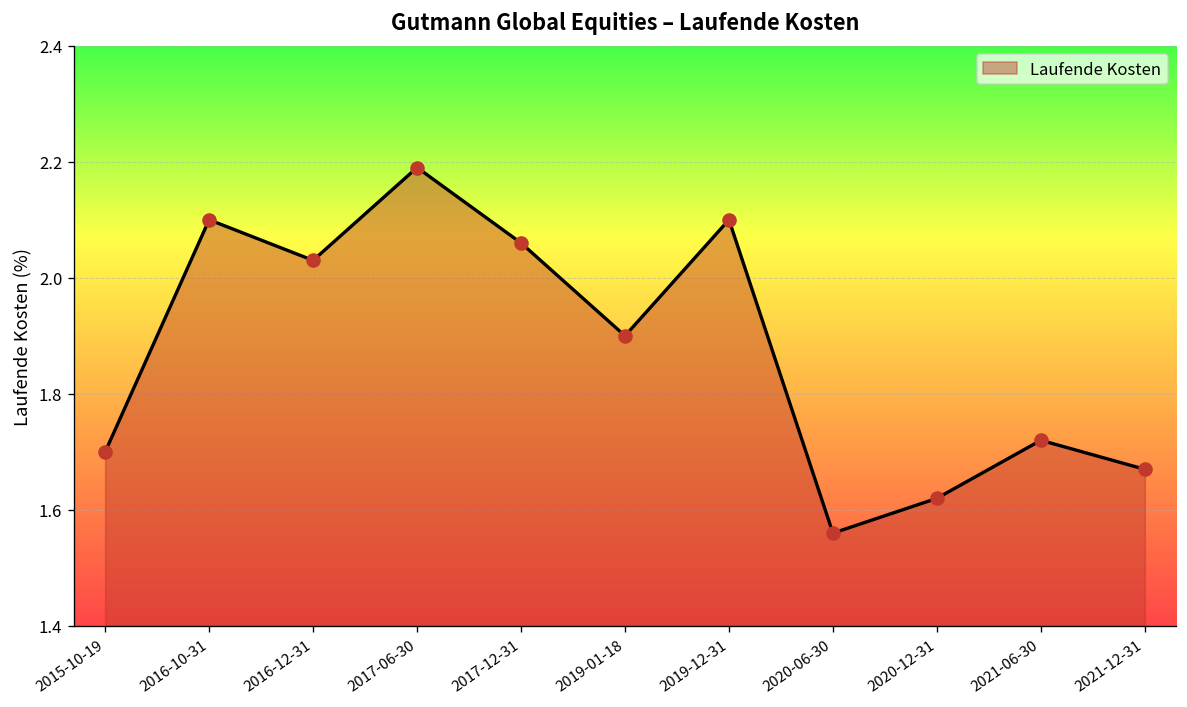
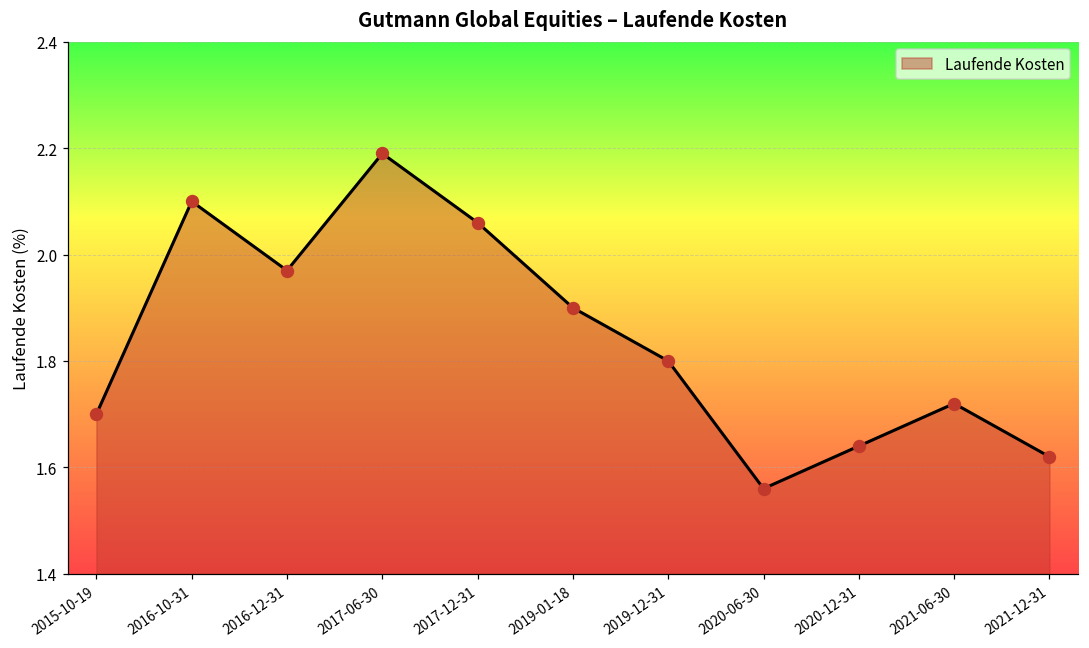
  {
    "2015-10-19": 1.70,
    "2016-10-31": 2.10,
-   "2016-12-31": 2.03,
+   "2016-12-31": 1.97,
    "2017-06-30": 2.19,
    "2017-12-31": 2.06,
    "2019-01-18": 1.90,
-   "2019-12-31": 2.1,
+   "2019-12-31": 1.8,
    "2020-06-30": 1.56,
-   "2020-12-31": 1.62,
+   "2020-12-31": 1.64,
    "2021-06-30": 1.72,
-   "2021-12-31": 1.67
+   "2021-12-31": 1.62
  }
